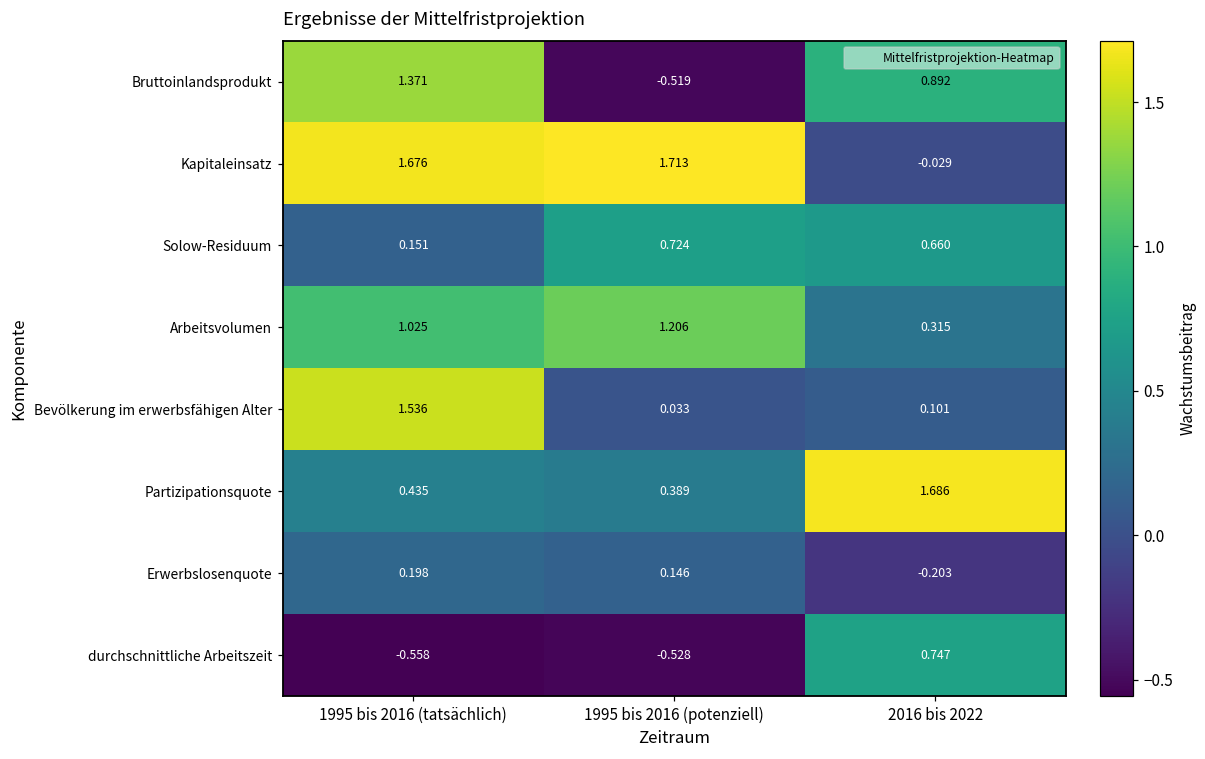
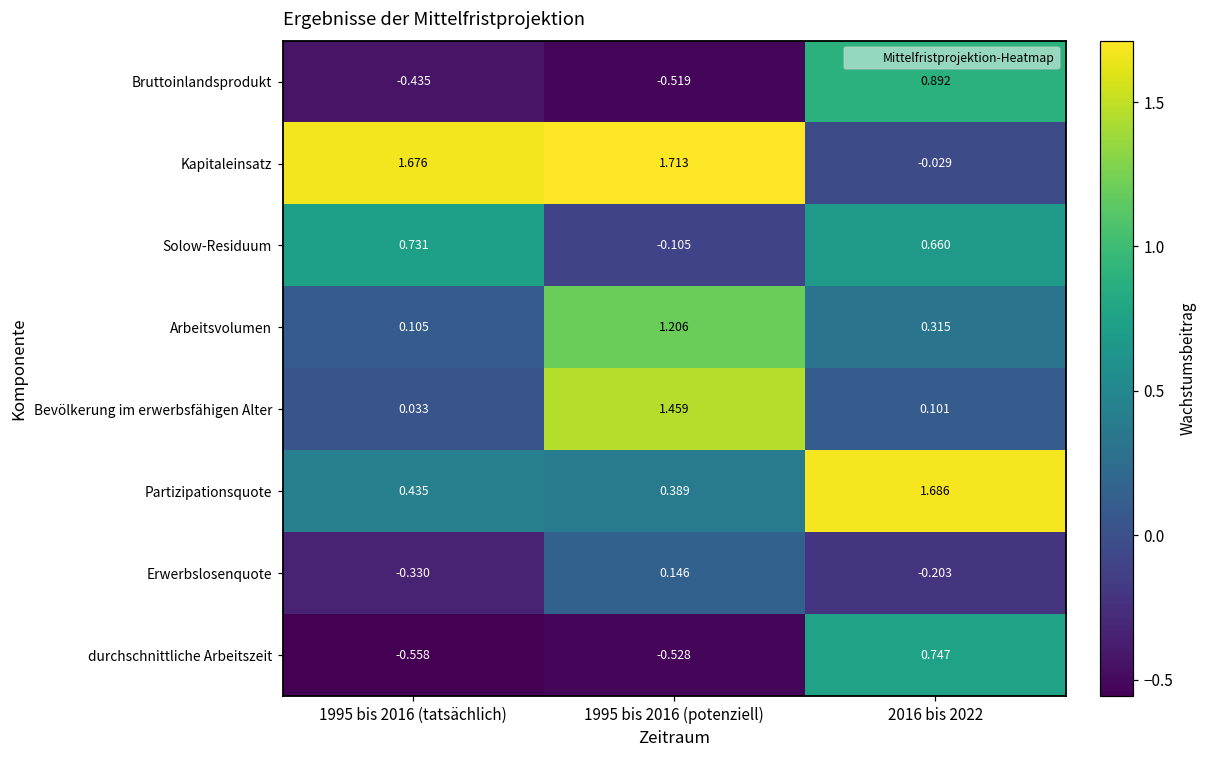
  {
    "Bruttoinlandsprodukt": {
-     "1995 bis 2016 (tatsächlich)": 1.371,
+     "1995 bis 2016 (tatsächlich)": -0.435,
      "1995 bis 2016 (potenziell)": -0.519,
      "2016 bis 2022": 0.892
    },
    "Kapitaleinsatz": {
      "1995 bis 2016 (tatsächlich)": 1.676,
      "1995 bis 2016 (potenziell)": 1.713,
      "2016 bis 2022": -0.029
    },
    "Solow-Residuum": {
-     "1995 bis 2016 (tatsächlich)": 0.151,
-     "1995 bis 2016 (potenziell)": 0.724,
+     "1995 bis 2016 (tatsächlich)": 0.731,
+     "1995 bis 2016 (potenziell)": -0.105,
      "2016 bis 2022": 0.660
    },
    "Arbeitsvolumen": {
-     "1995 bis 2016 (tatsächlich)": 1.025,
+     "1995 bis 2016 (tatsächlich)": 0.105,
      "1995 bis 2016 (potenziell)": 1.206,
      "2016 bis 2022": 0.315
    },
    "Bevölkerung im erwerbsfähigen Alter": {
-     "1995 bis 2016 (tatsächlich)": 1.536,
-     "1995 bis 2016 (potenziell)": 0.033,
+     "1995 bis 2016 (tatsächlich)": 0.033,
+     "1995 bis 2016 (potenziell)": 1.459,
      "2016 bis 2022": 0.101
    },
    "Partizipationsquote": {
      "1995 bis 2016 (tatsächlich)": 0.435,
      "1995 bis 2016 (potenziell)": 0.389,
      "2016 bis 2022": 1.686
    },
    "Erwerbslosenquote": {
-     "1995 bis 2016 (tatsächlich)": 0.198,
+     "1995 bis 2016 (tatsächlich)": -0.330,
      "1995 bis 2016 (potenziell)": 0.146,
      "2016 bis 2022": -0.203
    },
    "durchschnittliche Arbeitszeit": {
      "1995 bis 2016 (tatsächlich)": -0.558,
      "1995 bis 2016 (potenziell)": -0.528,
      "2016 bis 2022": 0.747
    }
  }
